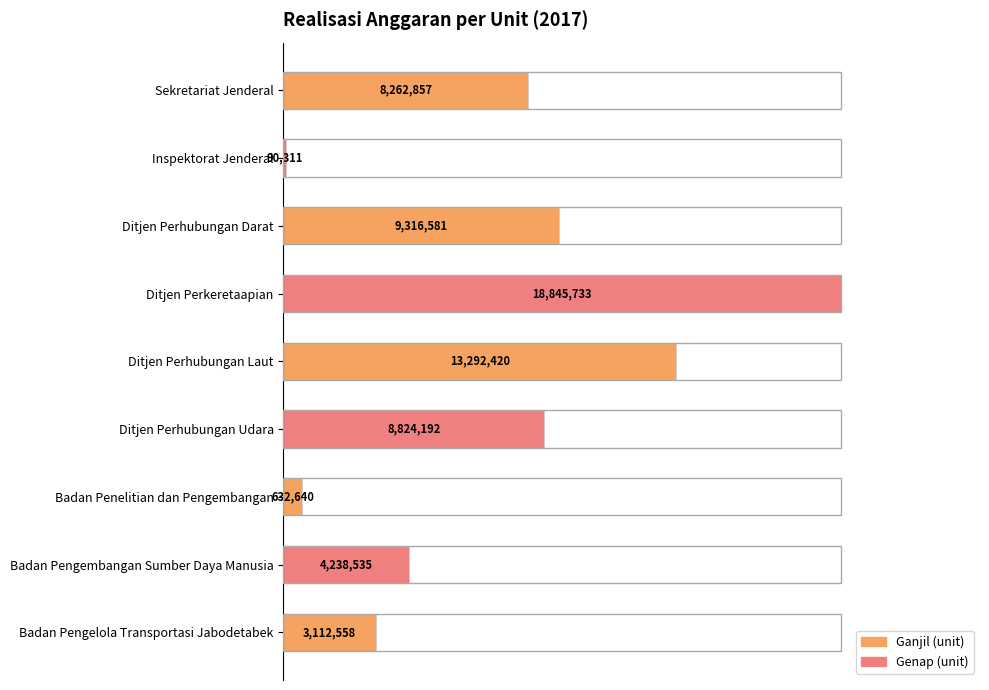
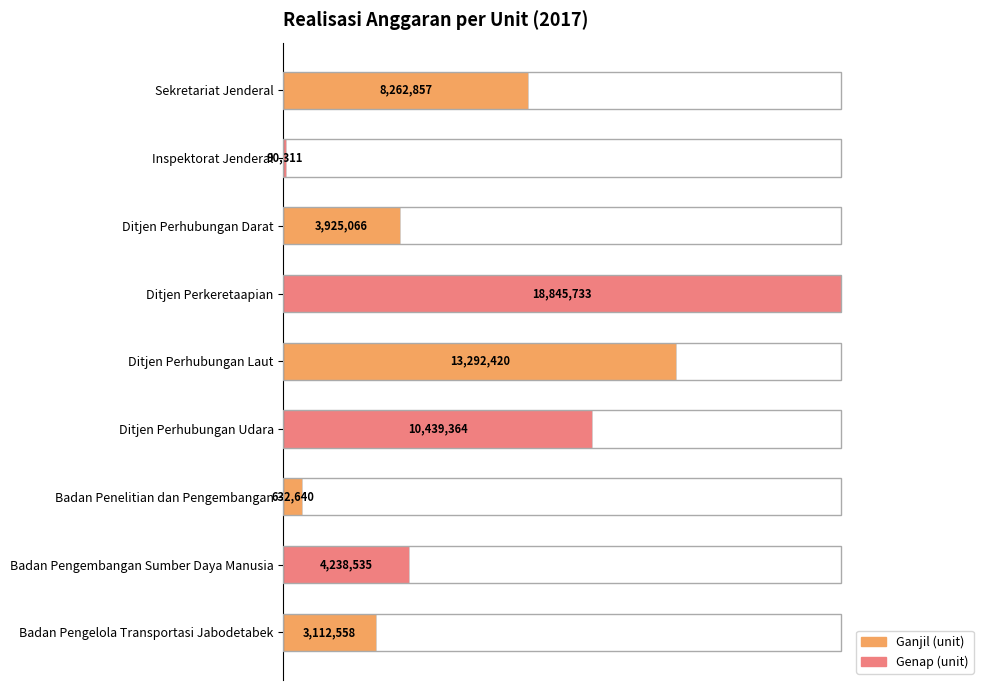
  {
-   "Ditjen Perhubungan Darat": "9,316,581",
-   "Ditjen Perhubungan Udara": "8,824,192"
+   "Ditjen Perhubungan Darat": "3,925,066",
+   "Ditjen Perhubungan Udara": "10,439,364"
  }
